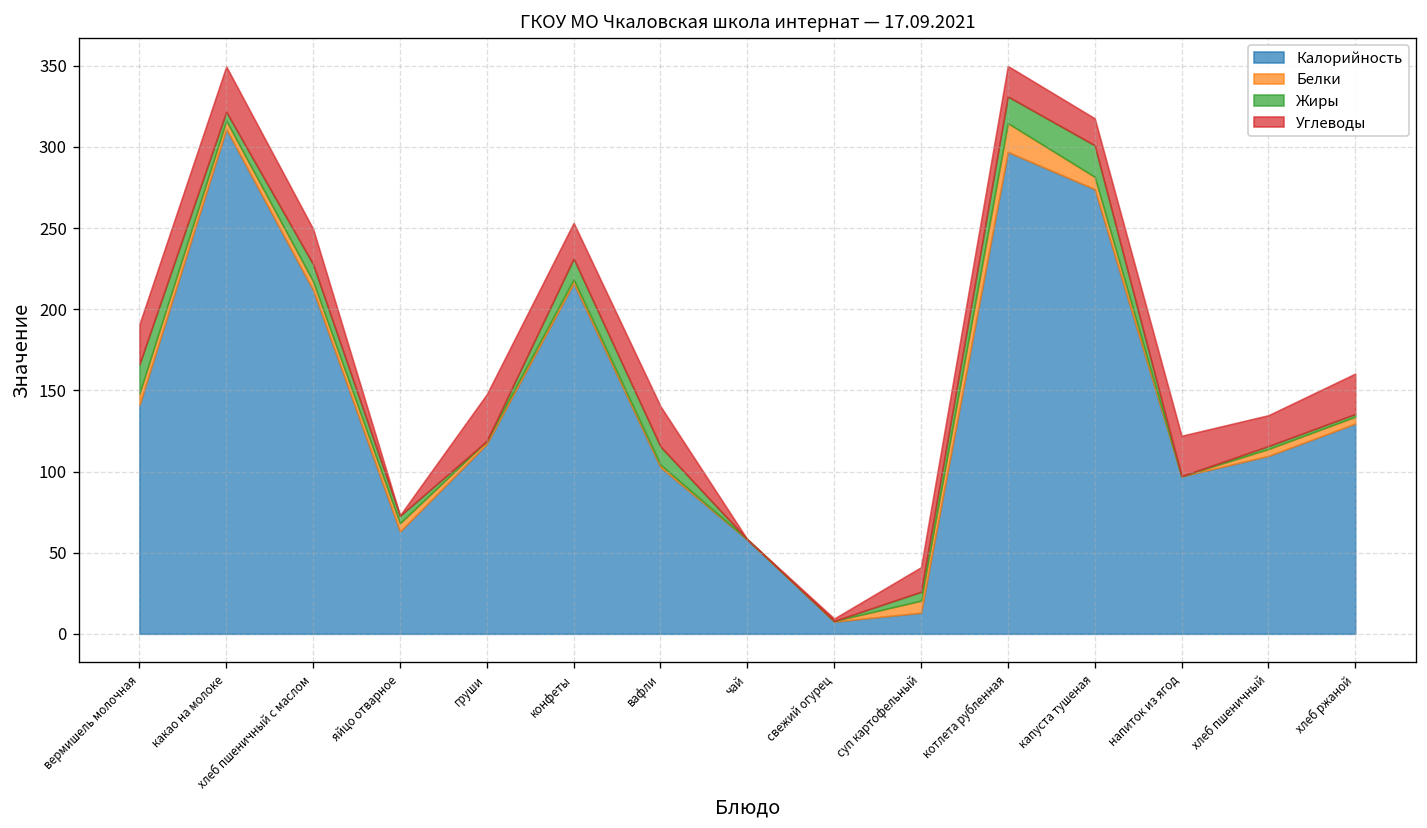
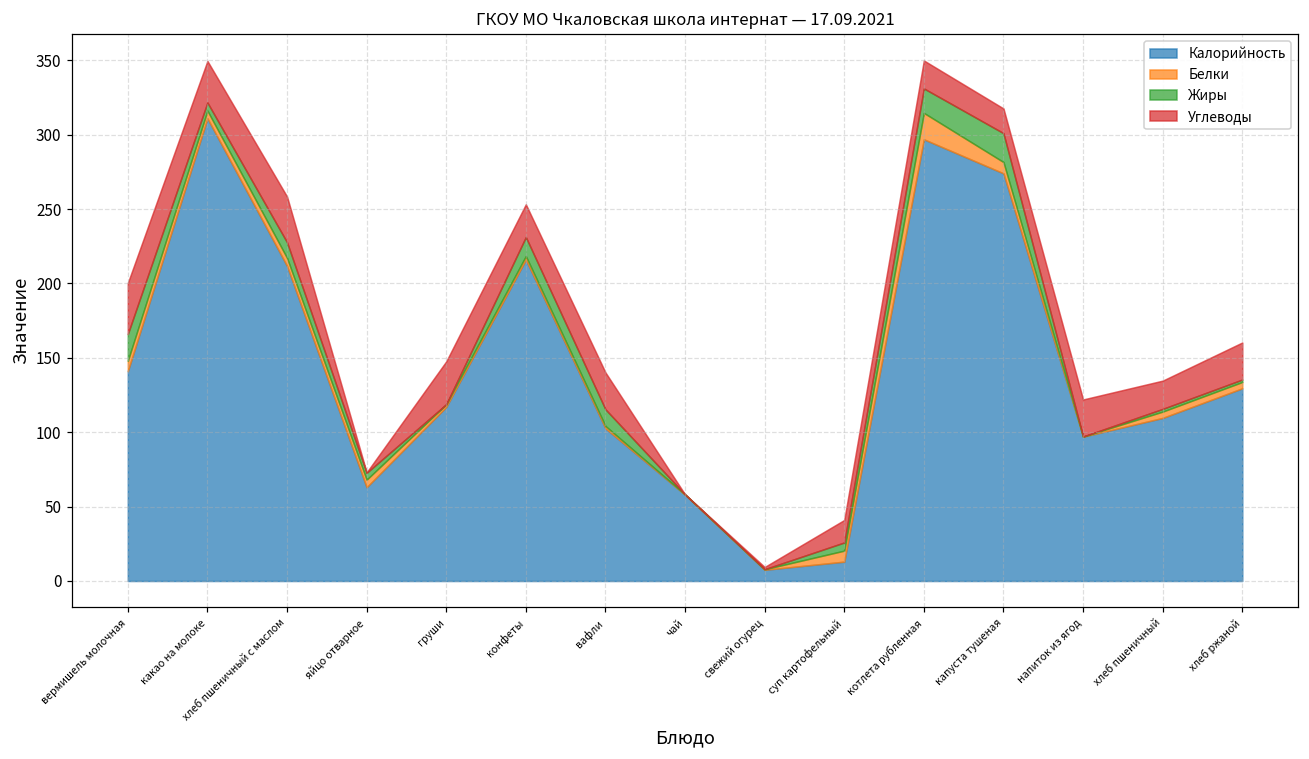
  {
    "Калорийность": {
      "вермишель молочная": 141,
      "какао на молоке": 311,
      "хлеб пшеничный с маслом": 212,
      "яйцо отварное": 63,
      "конфеты": 216,
      "суп картофельный": 13,
      "котлета рубленная": 297,
      "капуста тушеная": 274,
      "хлеб пшеничный": 110,
      "хлеб ржаной": 130
    },
    "Белки": {
      "вермишель молочная": 7,
      "какао на молоке": 5,
      "хлеб пшеничный с маслом": 5,
      "яйцо отварное": 5,
      "конфеты": 2,
      "суп картофельный": 7,
      "котлета рубленная": 18,
      "капуста тушеная": 8
    },
    "Жиры": {
      "вермишель молочная": 18,
      "какао на молоке": 5,
      "хлеб пшеничный с маслом": 11,
      "конфеты": 13,
      "вафли": 11,
      "суп картофельный": 6,
      "котлета рубленная": 16,
      "капуста тушеная": 19
    },
    "Углеводы": {
-     "вермишель молочная": 25,
+     "вермишель молочная": 34,
      "какао на молоке": 28,
-     "хлеб пшеничный с маслом": 22,
+     "хлеб пшеничный с маслом": 31,
      "груши": 29,
      "конфеты": 22,
      "вафли": 25,
      "суп картофельный": 15,
      "котлета рубленная": 19,
      "капуста тушеная": 17,
      "напиток из ягод": 25,
      "хлеб пшеничный": 19,
      "хлеб ржаной": 25
    }
  }
